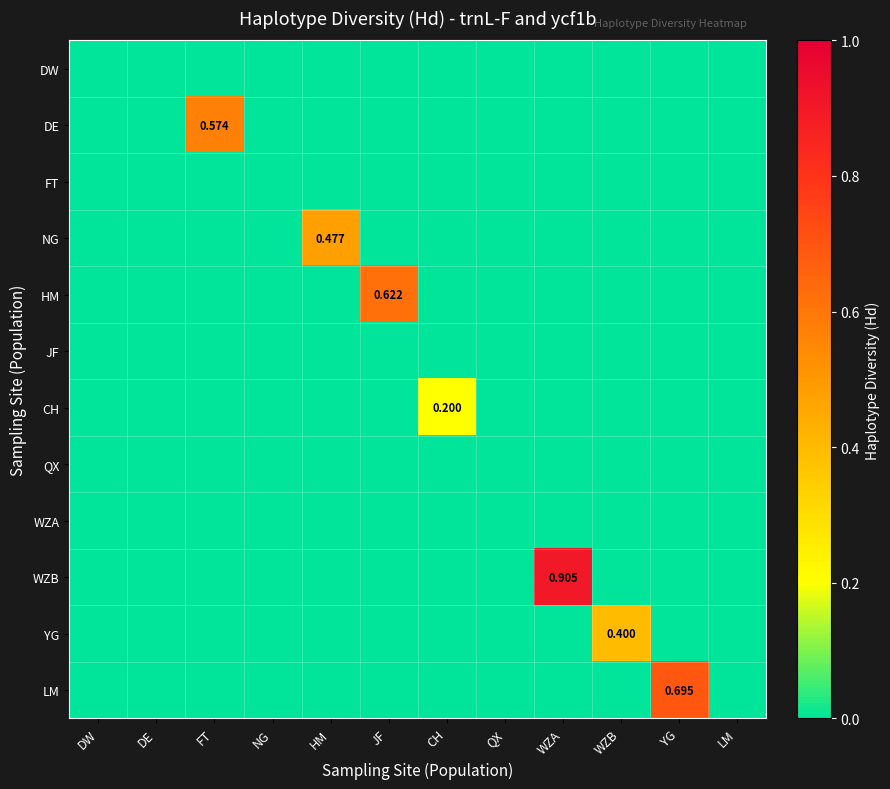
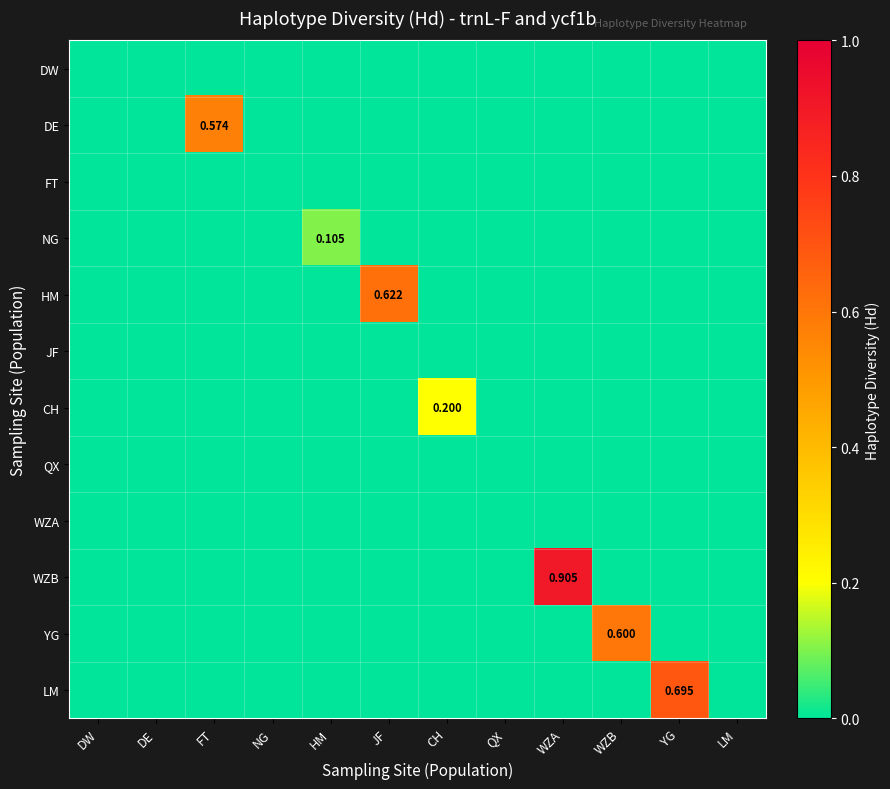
  {
    "DE": {
      "FT": 0.574
    },
    "NG": {
-     "HM": 0.477
+     "HM": 0.105
    },
    "HM": {
      "JF": 0.622
    },
    "CH": {
      "CH": 0.200
    },
    "WZB": {
      "WZA": 0.905
    },
    "YG": {
-     "WZB": 0.400
+     "WZB": 0.600
    },
    "LM": {
      "YG": 0.695
    }
  }
